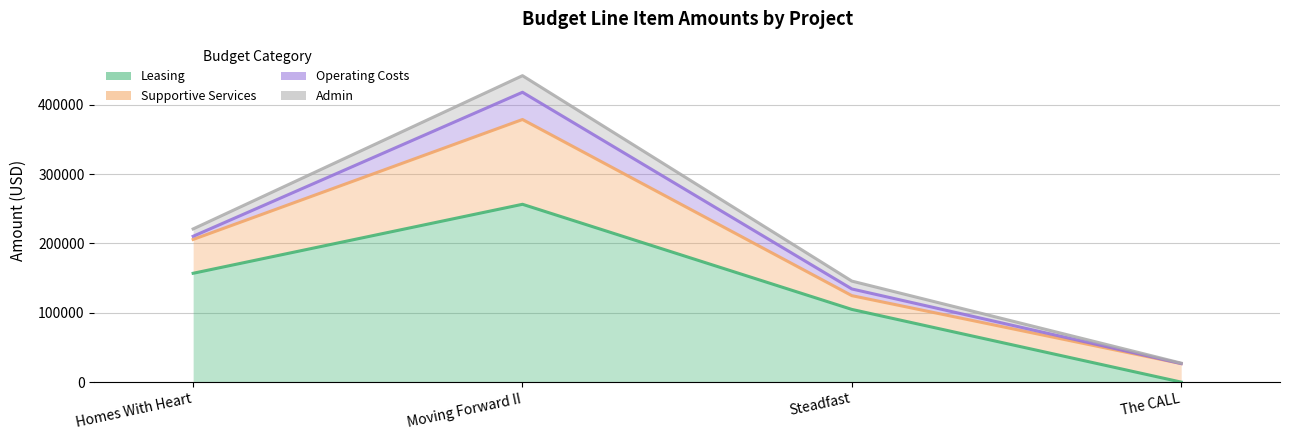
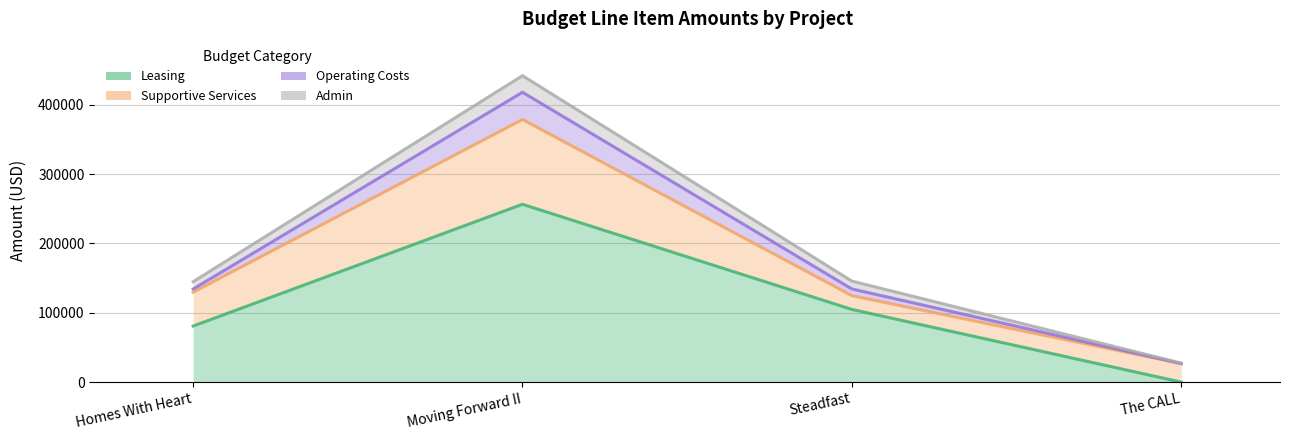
  {
    "Leasing": {
-     "Homes With Heart": 160000,
+     "Homes With Heart": 80000,
      "Moving Forward II": 260000,
      "Steadfast": 100000,
      "The CALL": 0
    }
  }
